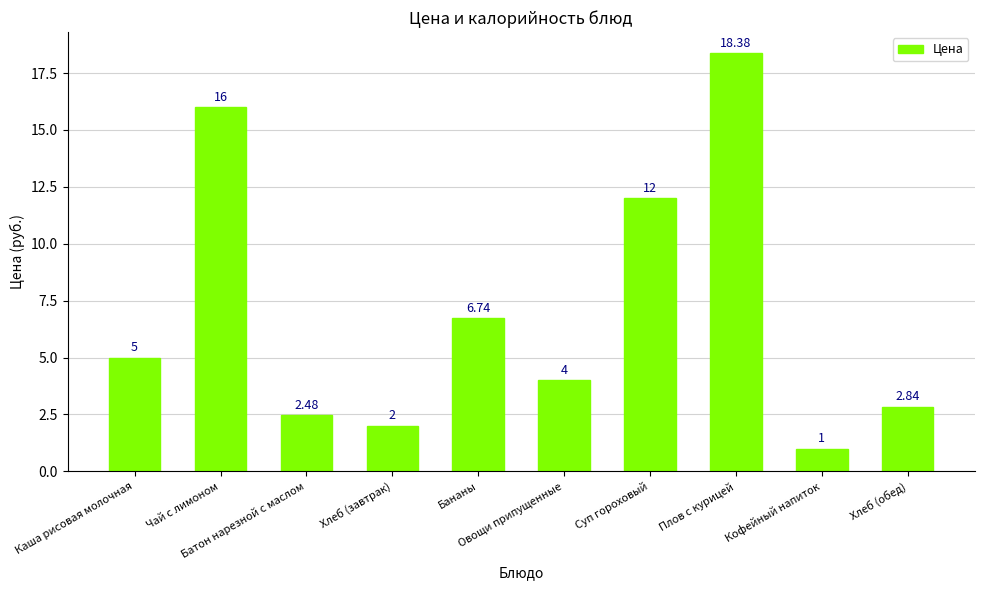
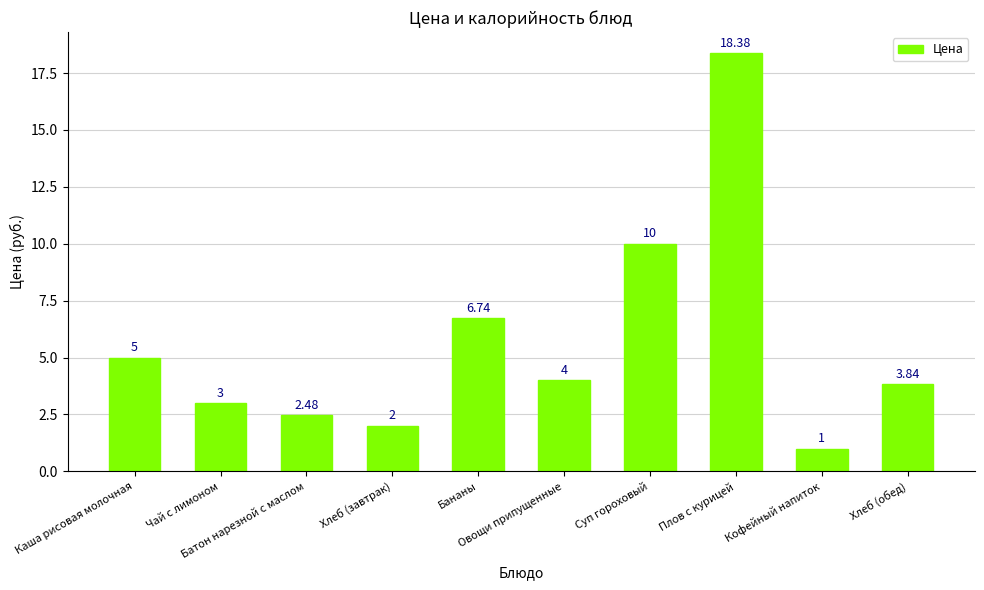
  {
    "Каша рисовая молочная": 5,
-   "Чай с лимоном": 16,
+   "Чай с лимоном": 3,
    "Батон нарезной с маслом": 2.48,
    "Хлеб (завтрак)": 2,
    "Бананы": 6.74,
    "Овощи припущенные": 4,
-   "Суп гороховый": 12,
+   "Суп гороховый": 10,
    "Плов с курицей": 18.38,
    "Кофейный напиток": 1,
-   "Хлеб (обед)": 2.84
+   "Хлеб (обед)": 3.84
  }
